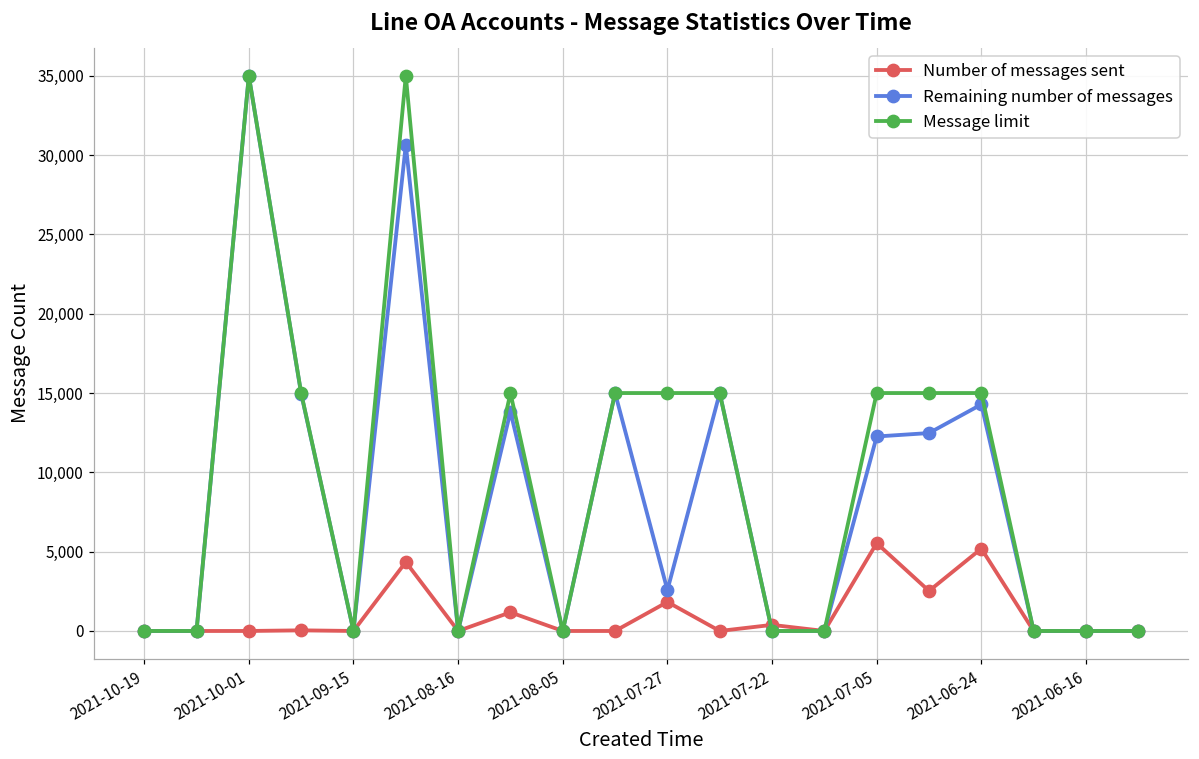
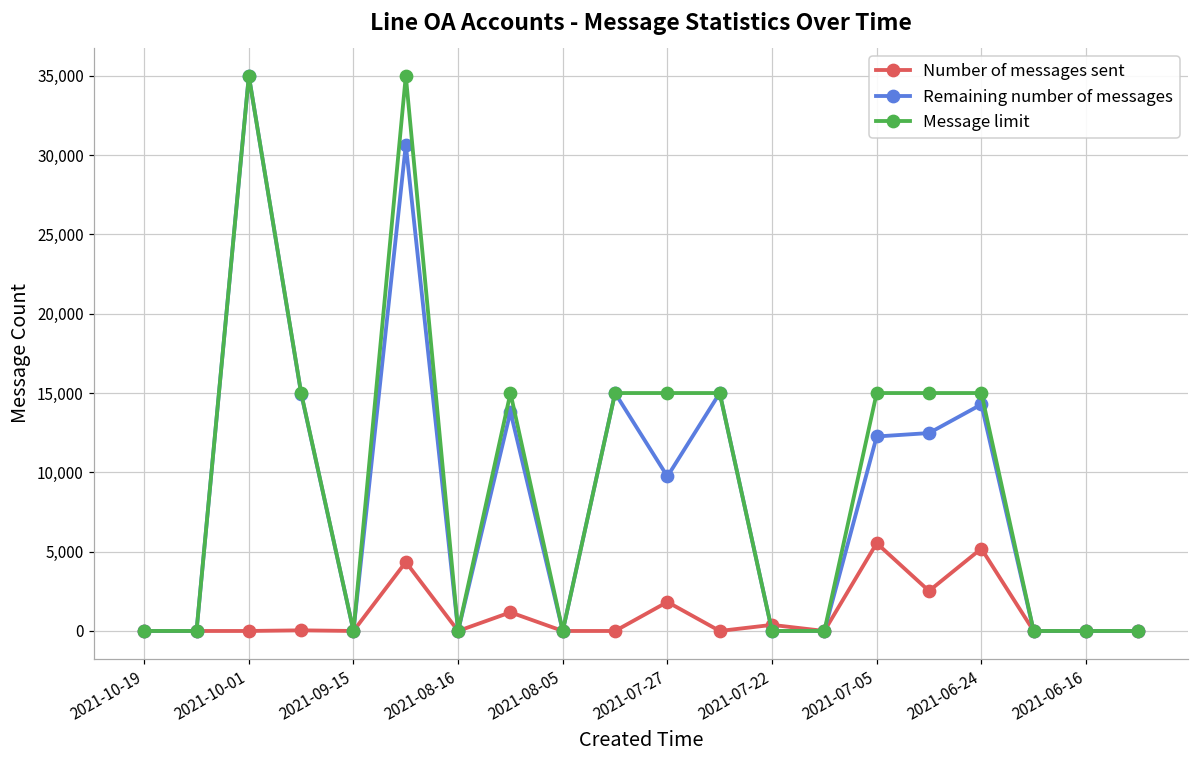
  {
    "Number of messages sent": {
      "2021-10-01": "0",
      "2021-07-27": "1,800",
      "2021-07-05": "5,500",
      "2021-06-24": "5,200"
    },
    "Remaining number of messages": {
-     "2021-07-27": "2,600",
+     "2021-07-27": "9,700",
      "2021-07-05": "12,300",
      "2021-06-24": "14,300"
    },
    "Message limit": {
      "2021-07-27": "15,000",
      "2021-07-05": "15,000",
      "2021-06-24": "15,000"
    }
  }
